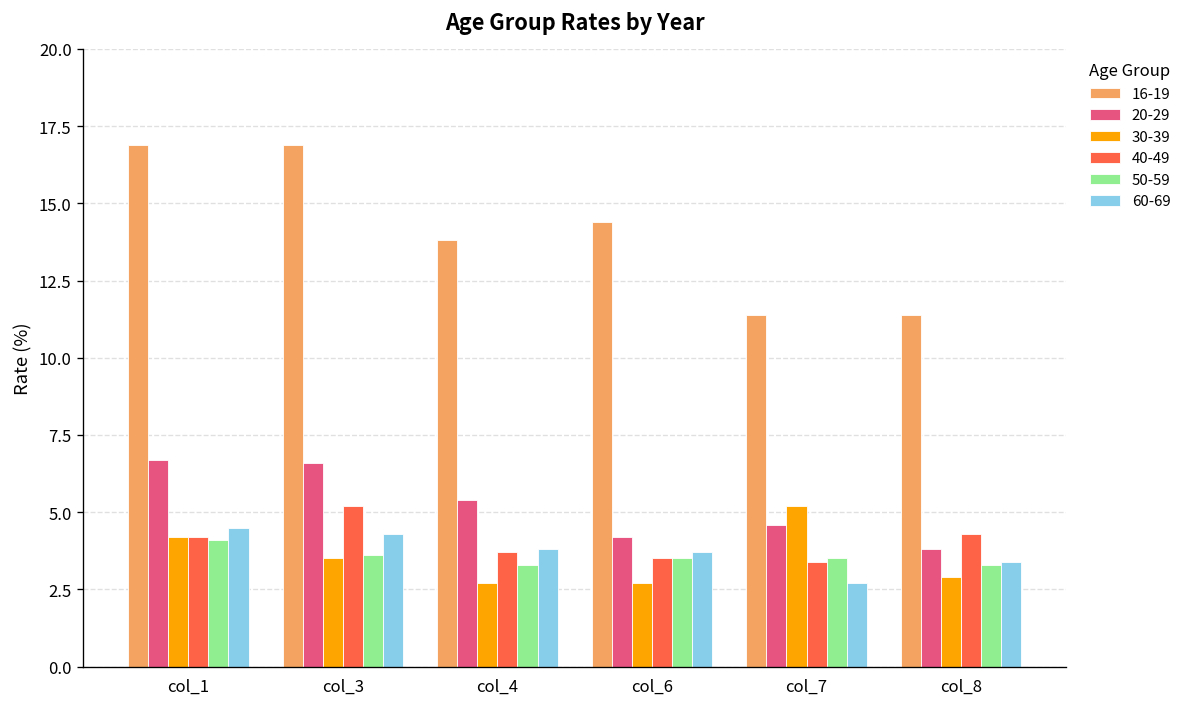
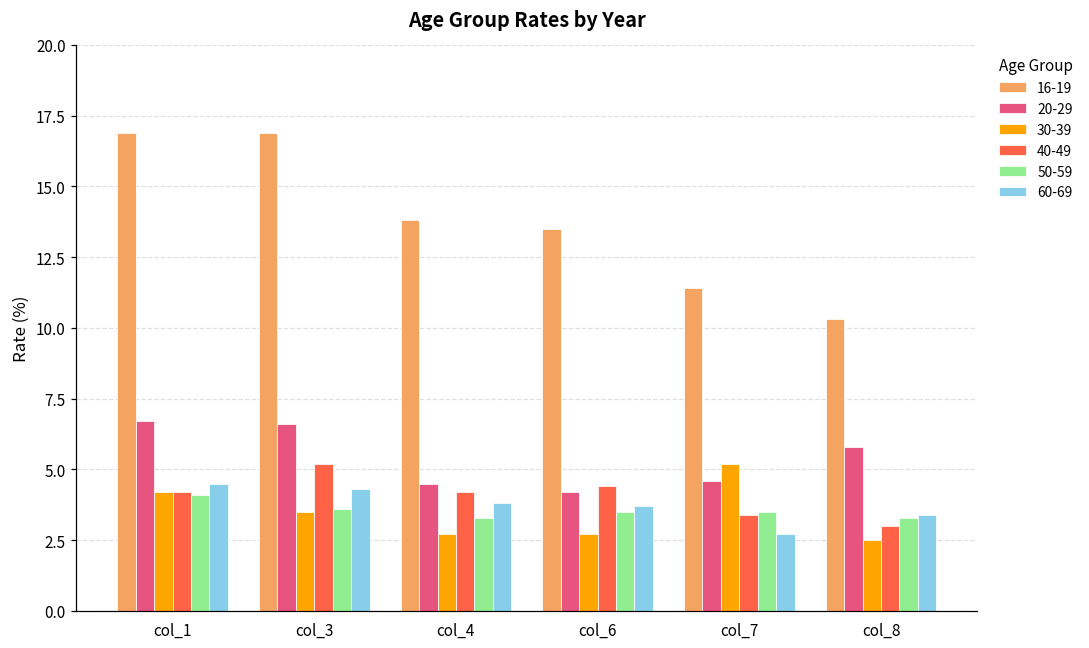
  {
    "16-19": {
      "col_1": 16.9,
      "col_3": 16.9,
      "col_4": 13.8,
-     "col_6": 14.4,
+     "col_6": 13.5,
      "col_7": 11.4,
-     "col_8": 11.4
+     "col_8": 10.3
    },
    "20-29": {
      "col_1": 6.7,
      "col_3": 6.6,
-     "col_4": 5.4,
+     "col_4": 4.5,
      "col_6": 4.2,
      "col_7": 4.6,
-     "col_8": 3.8
+     "col_8": 5.8
    },
    "30-39": {
      "col_1": 4.2,
      "col_3": 3.5,
      "col_4": 2.7,
      "col_6": 2.7,
      "col_7": 5.2,
-     "col_8": 2.9
+     "col_8": 2.5
    },
    "40-49": {
      "col_1": 4.2,
      "col_3": 5.2,
-     "col_4": 3.7,
-     "col_6": 3.5,
+     "col_4": 4.2,
+     "col_6": 4.4,
      "col_7": 3.4,
-     "col_8": 4.3
+     "col_8": 3.0
    },
    "50-59": {
      "col_1": 4.1,
      "col_3": 3.6,
      "col_4": 3.3,
      "col_6": 3.5,
      "col_7": 3.5,
      "col_8": 3.3
    },
    "60-69": {
      "col_1": 4.5,
      "col_3": 4.3,
      "col_4": 3.8,
      "col_6": 3.7,
      "col_7": 2.7,
      "col_8": 3.4
    }
  }
